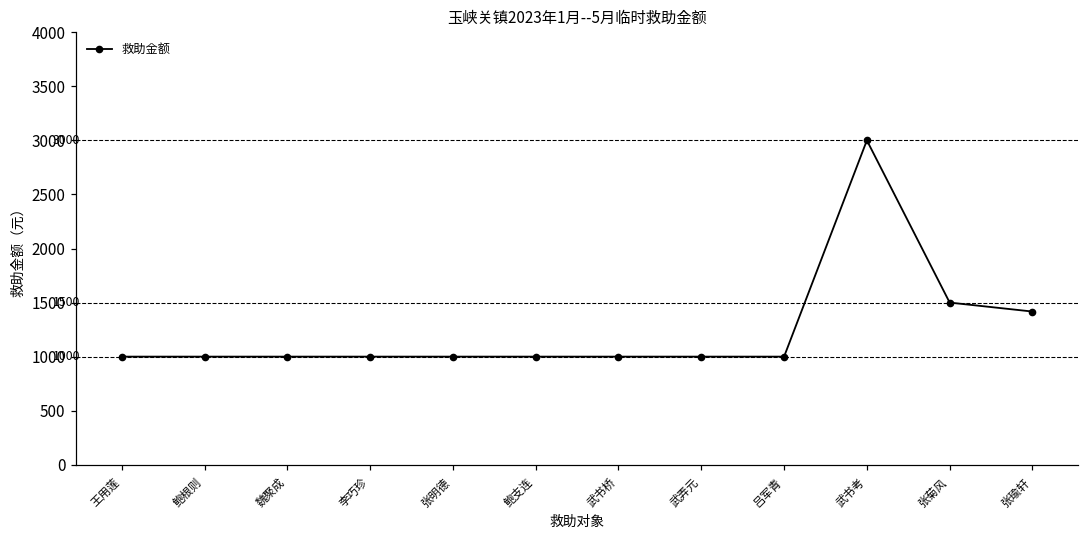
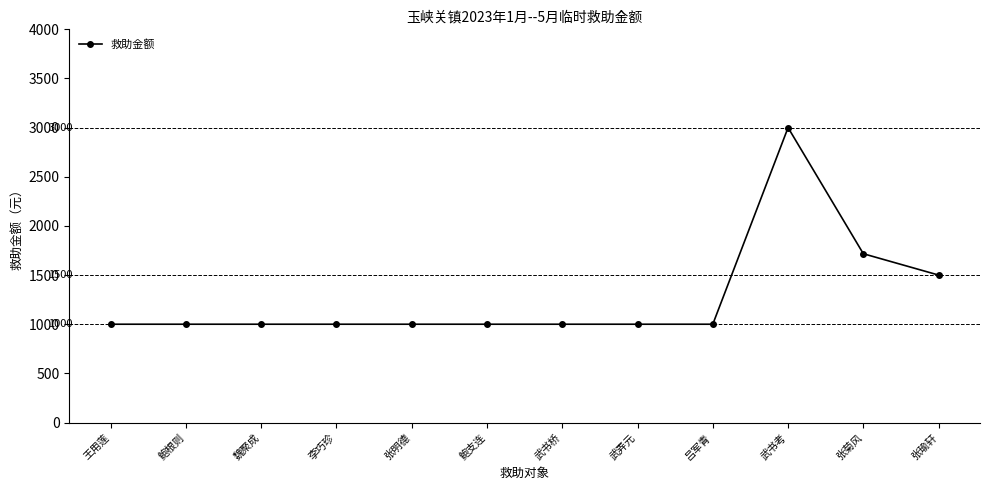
  {
    "王用莲": 1000,
    "鲍根则": 1000,
    "魏聚成": 1000,
    "李巧珍": 1000,
    "张明德": 1000,
    "鲍支连": 1000,
    "武书桥": 1000,
    "武弄元": 1000,
    "吕军青": 1000,
    "武书考": 3000,
-   "张菊风": 1500,
-   "张瑜轩": 1400
+   "张菊风": 1700,
+   "张瑜轩": 1500
  }
